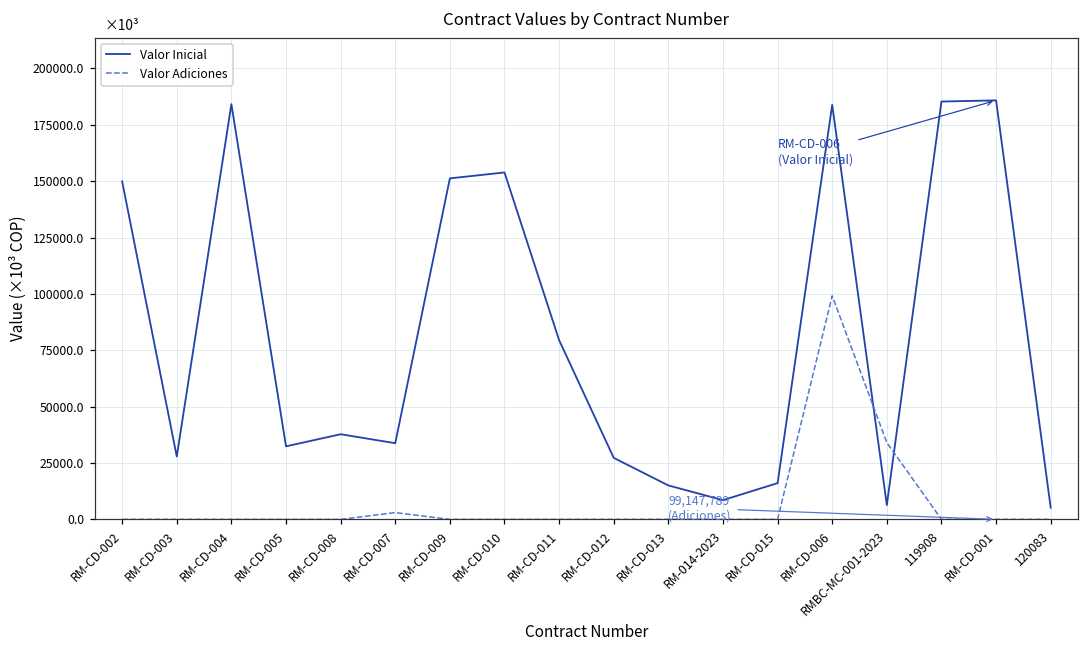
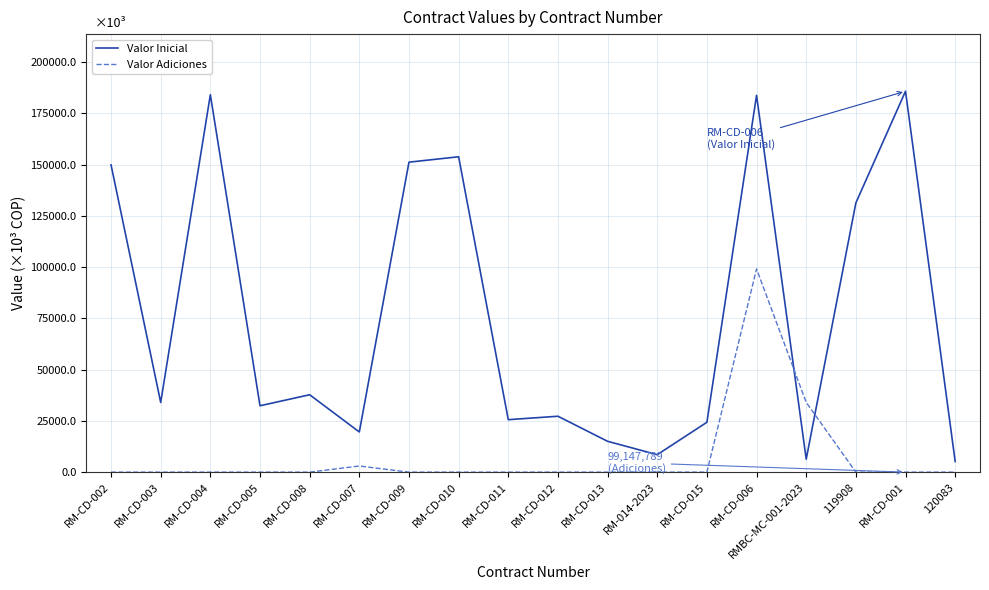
  {
    "Valor Inicial": {
      "RM-CD-002": 150000,
-     "RM-CD-003": 28000,
+     "RM-CD-003": 34000,
      "RM-CD-004": 184000,
      "RM-CD-005": 32000,
      "RM-CD-008": 38000,
-     "RM-CD-007": 34000,
+     "RM-CD-007": 20000,
      "RM-CD-009": 151000,
      "RM-CD-010": 154000,
-     "RM-CD-011": 79000,
+     "RM-CD-011": 26000,
      "RM-CD-012": 27000,
      "RM-CD-013": 15000,
-     "RM-CD-015": 16000,
+     "RM-CD-015": 24000,
      "RM-CD-006": 184000,
-     "119908": 185000,
+     "119908": 131000,
      "RM-CD-001": 186000,
      "120083": 5000
    },
    "Valor Adiciones": {
      "RM-CD-002": 0,
      "RM-CD-003": 0,
      "RM-CD-004": 0,
      "RM-CD-005": 0,
      "RM-CD-008": 0,
      "RM-CD-007": 3000,
      "RM-CD-009": 0,
      "RM-CD-010": 0,
      "RM-CD-011": 0,
      "RM-CD-012": 0,
      "RM-CD-006": 99000,
      "RMBC-MC-001-2023": 34000,
      "RM-CD-001": 0,
      "120083": 0
    }
  }
